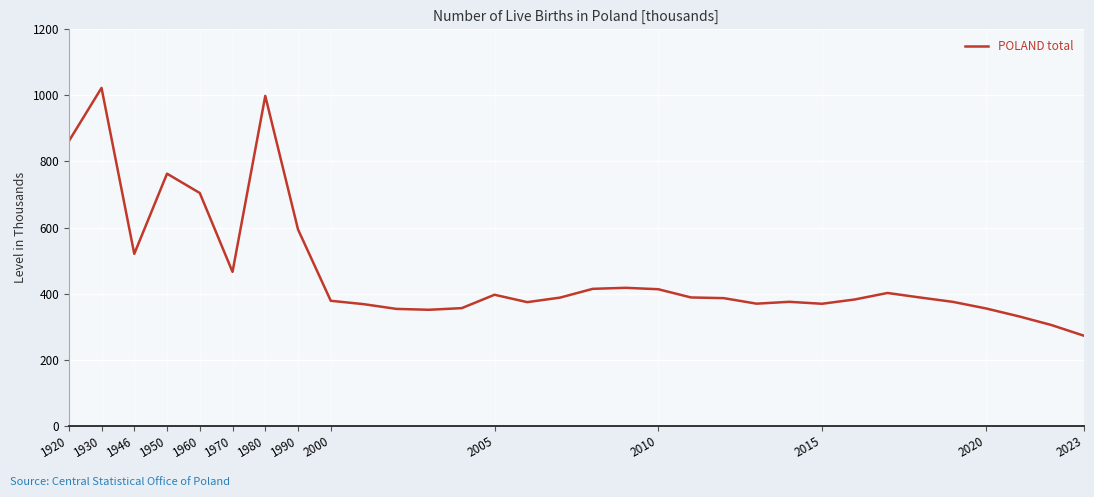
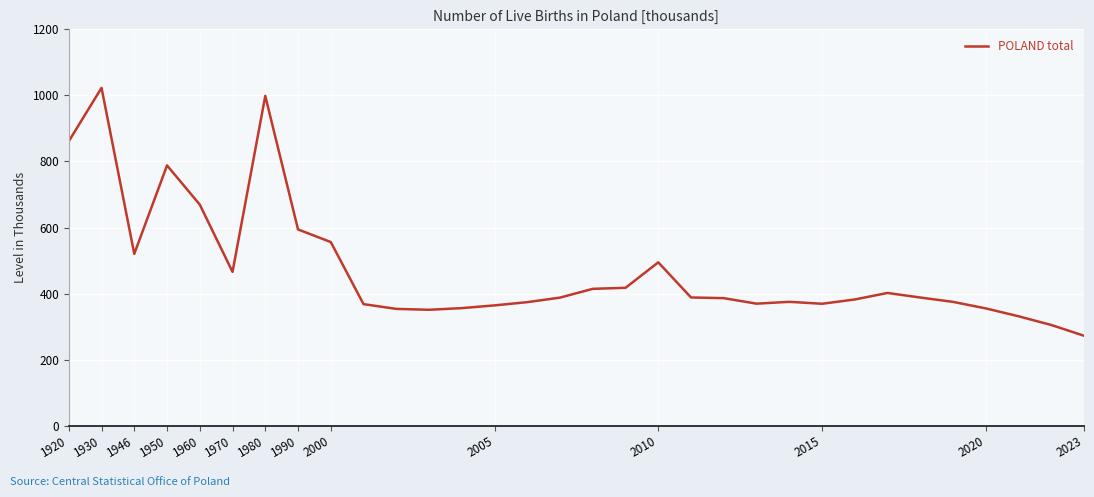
  {
    "1920": 860,
    "1930": 1020,
    "1946": 520,
-   "1950": 760,
-   "1960": 700,
+   "1950": 790,
+   "1960": 670,
    "1970": 470,
    "1980": 1000,
    "1990": 590,
-   "2000": 380,
-   "2005": 400,
-   "2010": 410,
+   "2000": 560,
+   "2005": 360,
+   "2010": 490,
    "2015": 370,
    "2020": 360,
    "2023": 270
  }
